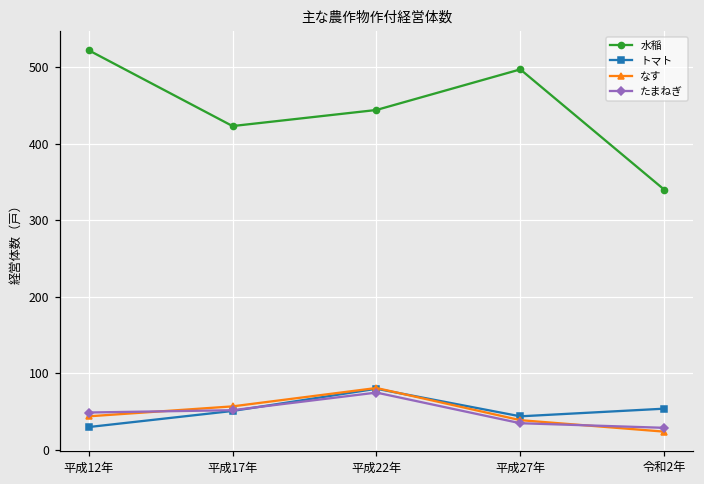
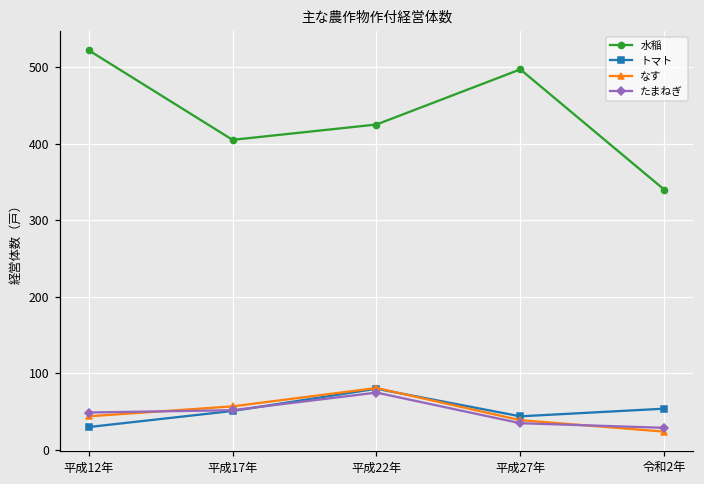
  {
    "水稲": {
      "平成12年": 520,
-     "平成17年": 420,
-     "平成22年": 440,
+     "平成17年": 410,
+     "平成22年": 430,
      "平成27年": 500,
      "令和2年": 340
    },
    "トマト": {
      "平成12年": 30,
      "平成27年": 40,
      "令和2年": 50
    },
    "なす": {
      "平成12年": 40,
      "平成17年": 60,
      "平成27年": 40,
      "令和2年": 20
    },
    "たまねぎ": {
      "平成12年": 50,
      "平成22年": 80,
      "平成27年": 40,
      "令和2年": 30
    }
  }
